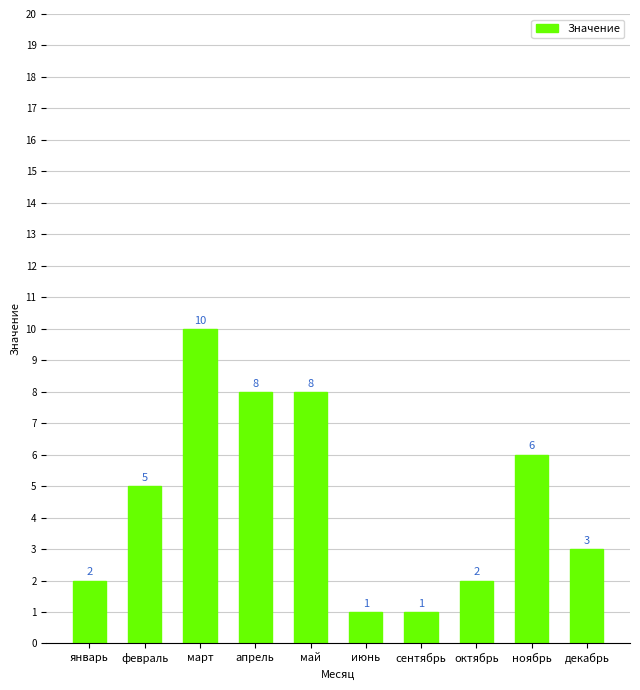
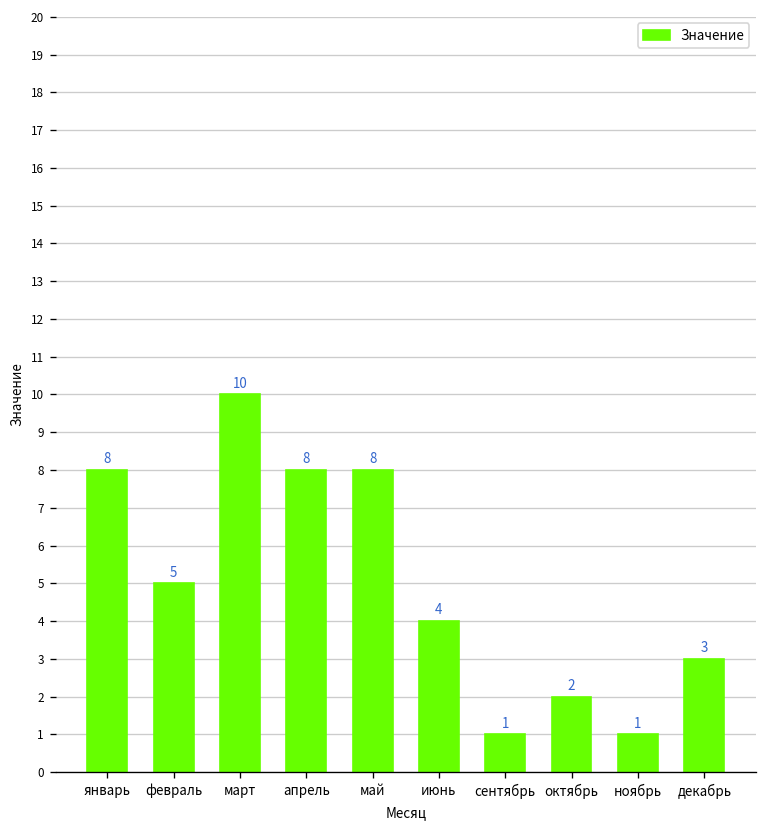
  {
-   "январь": 2,
+   "январь": 8,
    "февраль": 5,
    "март": 10,
    "апрель": 8,
    "май": 8,
-   "июнь": 1,
+   "июнь": 4,
    "сентябрь": 1,
    "октябрь": 2,
-   "ноябрь": 6,
+   "ноябрь": 1,
    "декабрь": 3
  }
